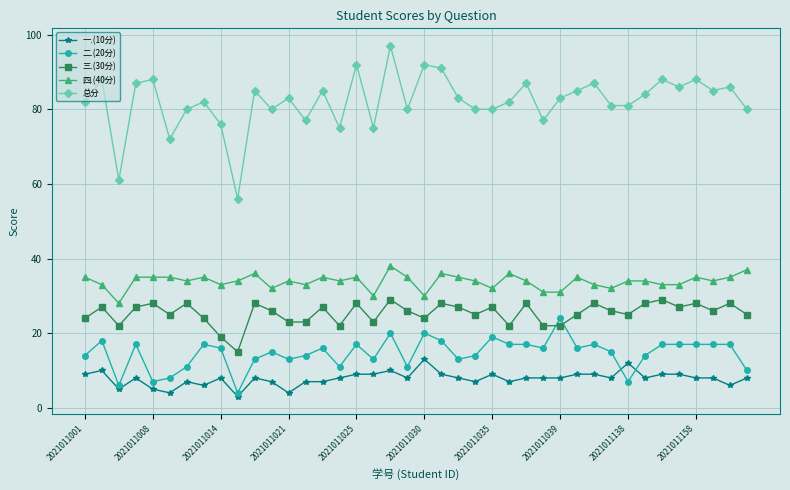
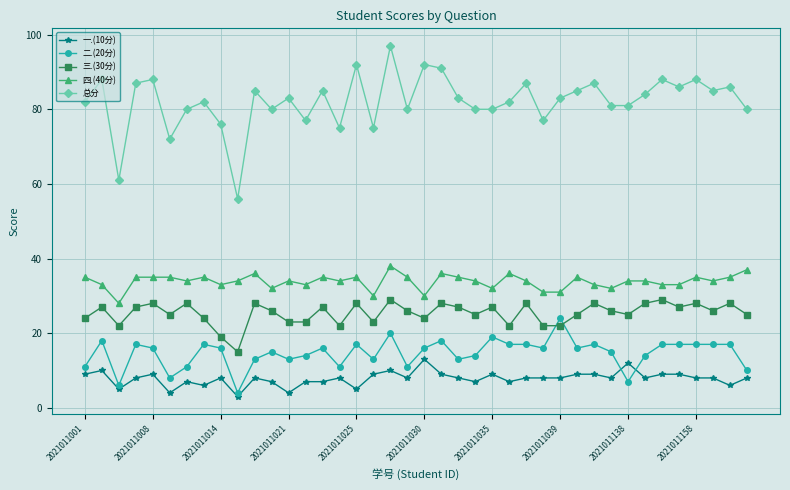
  {
    "一.(10分)": {
      "2021011001": 9,
-     "2021011008": 5,
+     "2021011008": 9,
      "2021011014": 8,
      "2021011021": 4,
-     "2021011025": 9,
+     "2021011025": 5,
      "2021011030": 13,
      "2021011035": 9,
      "2021011039": 8,
      "2021011138": 12,
      "2021011158": 8
    },
    "二.(20分)": {
-     "2021011001": 14,
-     "2021011008": 7,
+     "2021011001": 11,
+     "2021011008": 16,
      "2021011014": 16,
      "2021011021": 13,
      "2021011025": 17,
-     "2021011030": 20,
+     "2021011030": 16,
      "2021011035": 19,
      "2021011039": 24,
      "2021011138": 7,
      "2021011158": 17
    },
    "总分": {
      "2021011001": 82,
      "2021011008": 88,
      "2021011014": 76,
      "2021011021": 83,
      "2021011025": 92,
      "2021011030": 92,
      "2021011035": 80,
      "2021011039": 83,
      "2021011138": 81,
      "2021011158": 88
    }
  }
